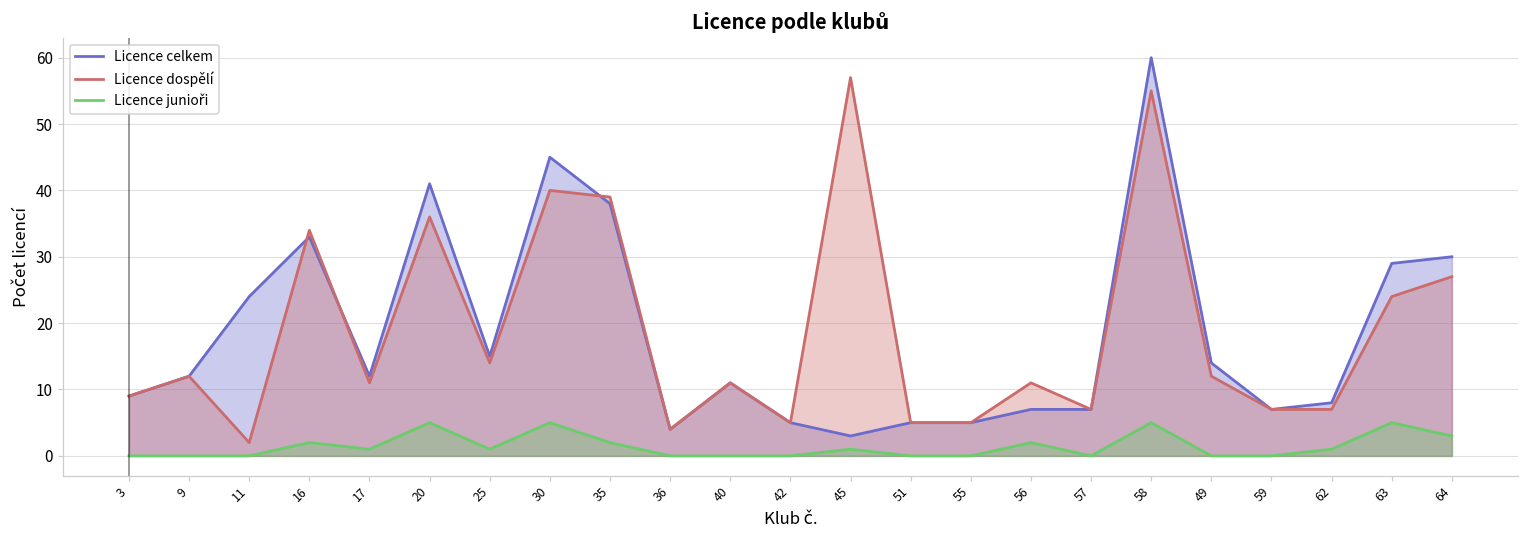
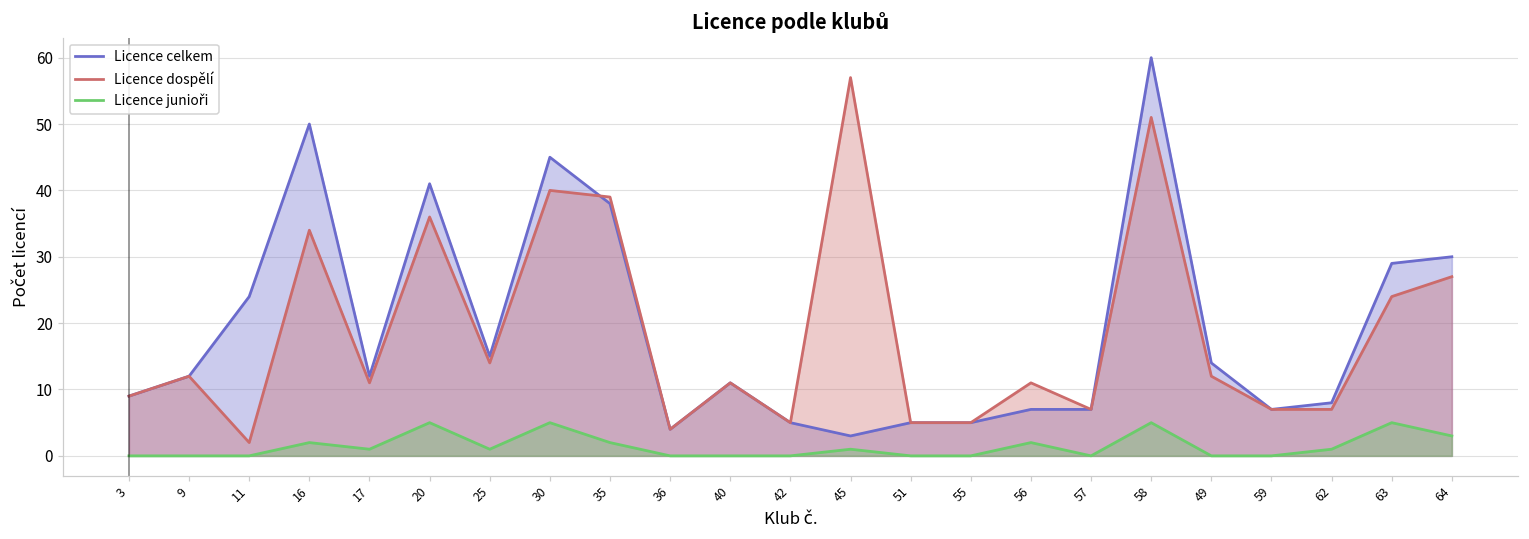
  {
    "Licence celkem": {
      "11": 24,
-     "16": 33,
+     "16": 50,
      "17": 12,
      "20": 41,
      "25": 15,
      "30": 45,
      "35": 38,
      "45": 3,
      "56": 7,
      "58": 60,
      "49": 14,
      "62": 8,
      "63": 29,
      "64": 30
    },
    "Licence dospělí": {
      "11": 2,
      "16": 34,
      "17": 11,
      "20": 36,
      "25": 14,
      "30": 40,
      "35": 39,
      "45": 57,
      "56": 11,
-     "58": 55,
+     "58": 51,
      "49": 12,
      "62": 7,
      "63": 24,
      "64": 27
    },
    "Licence junioři": {
      "3": 0,
      "9": 0,
      "11": 0,
      "16": 2,
      "17": 1,
      "20": 5,
      "25": 1,
      "30": 5,
      "35": 2,
      "36": 0,
      "40": 0,
      "42": 0,
      "45": 1,
      "51": 0,
      "55": 0,
      "56": 2,
      "57": 0,
      "58": 5,
      "49": 0,
      "59": 0,
      "62": 1,
      "63": 5,
      "64": 3
    }
  }
